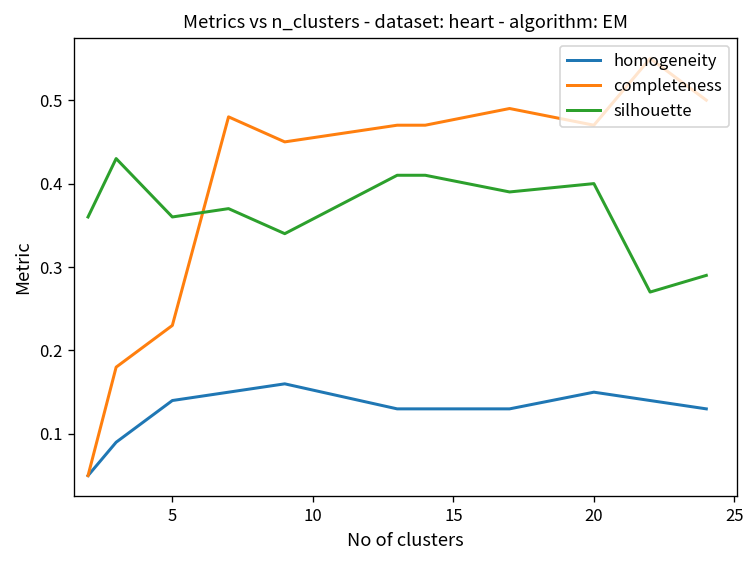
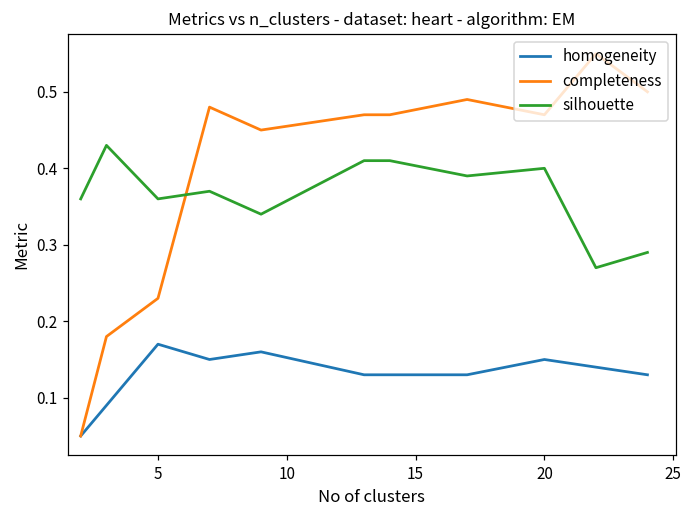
  {
    "homogeneity": {
-     "5": 0.14,
+     "5": 0.17,
      "20": 0.15
    },
    "completeness": {
      "5": 0.23
    },
    "silhouette": {
      "5": 0.36,
      "20": 0.40
    }
  }
